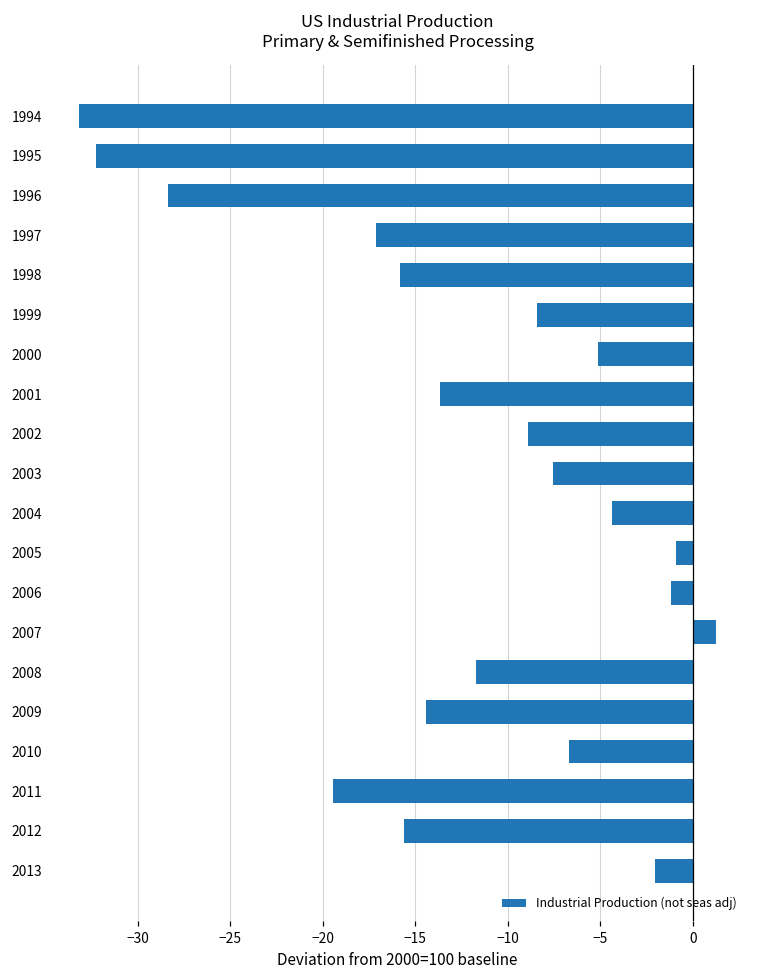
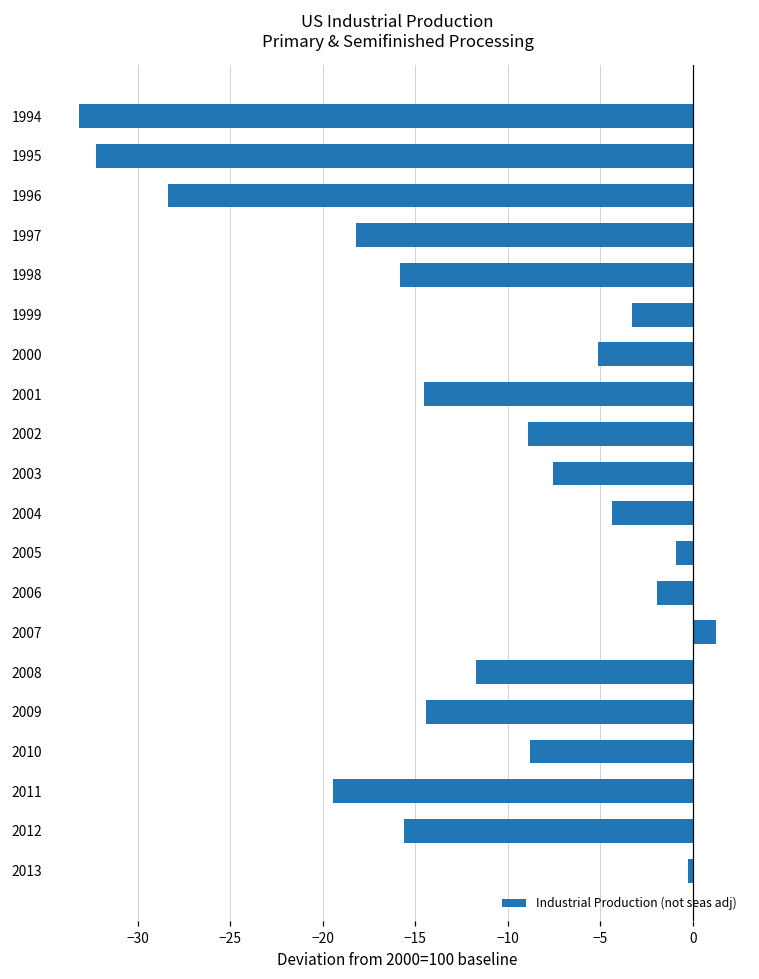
  {
    "1994": -33.2,
    "1995": -32.2,
    "1996": -28.3,
-   "1997": -17.1,
+   "1997": -18.2,
    "1998": -15.8,
-   "1999": -8.4,
+   "1999": -3.3,
    "2000": -5.1,
-   "2001": -13.7,
+   "2001": -14.5,
    "2002": -8.9,
    "2003": -7.5,
    "2004": -4.4,
    "2005": -0.9,
-   "2006": -1.2,
+   "2006": -1.9,
    "2007": 1.3,
    "2008": -11.7,
    "2009": -14.4,
-   "2010": -6.7,
+   "2010": -8.8,
    "2011": -19.5,
    "2012": -15.6,
-   "2013": -2.0
+   "2013": -0.3
  }
